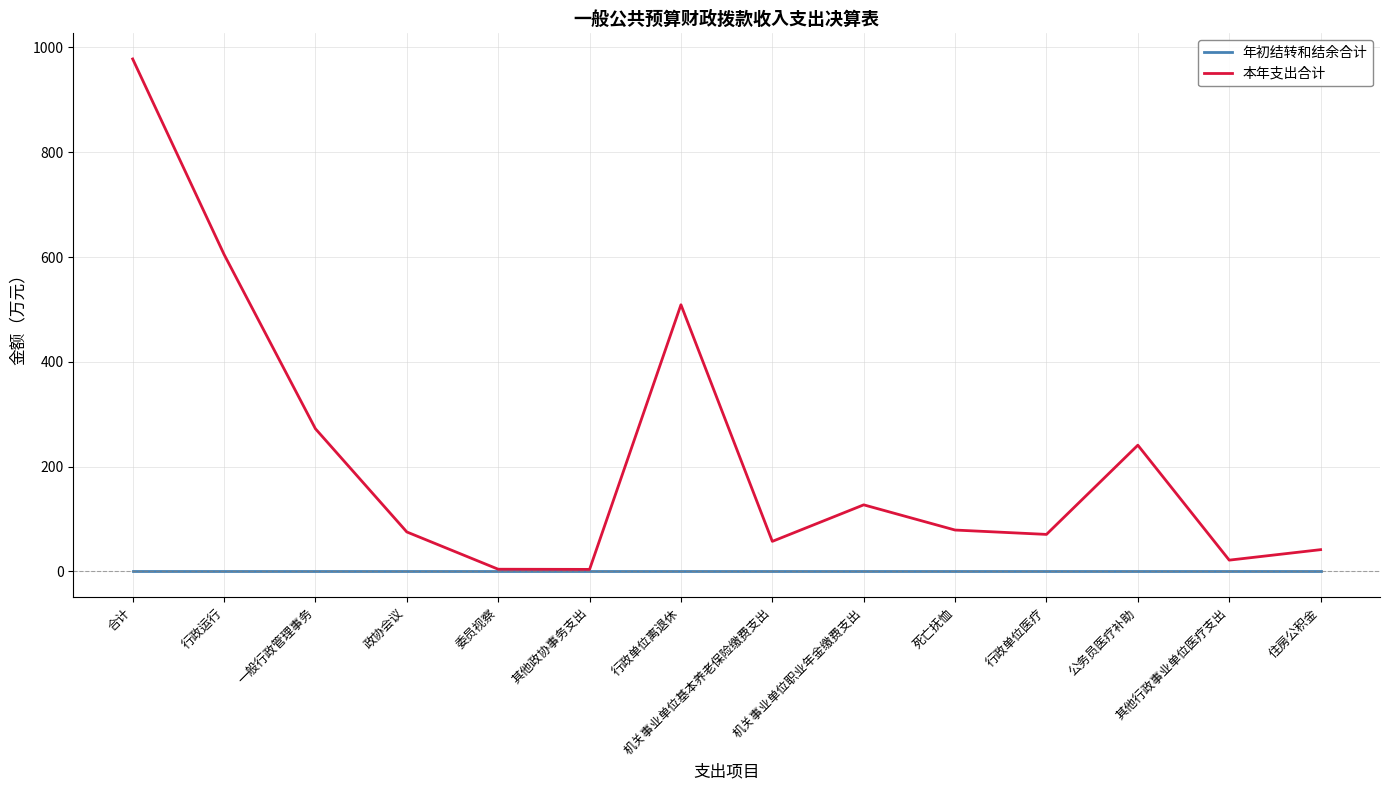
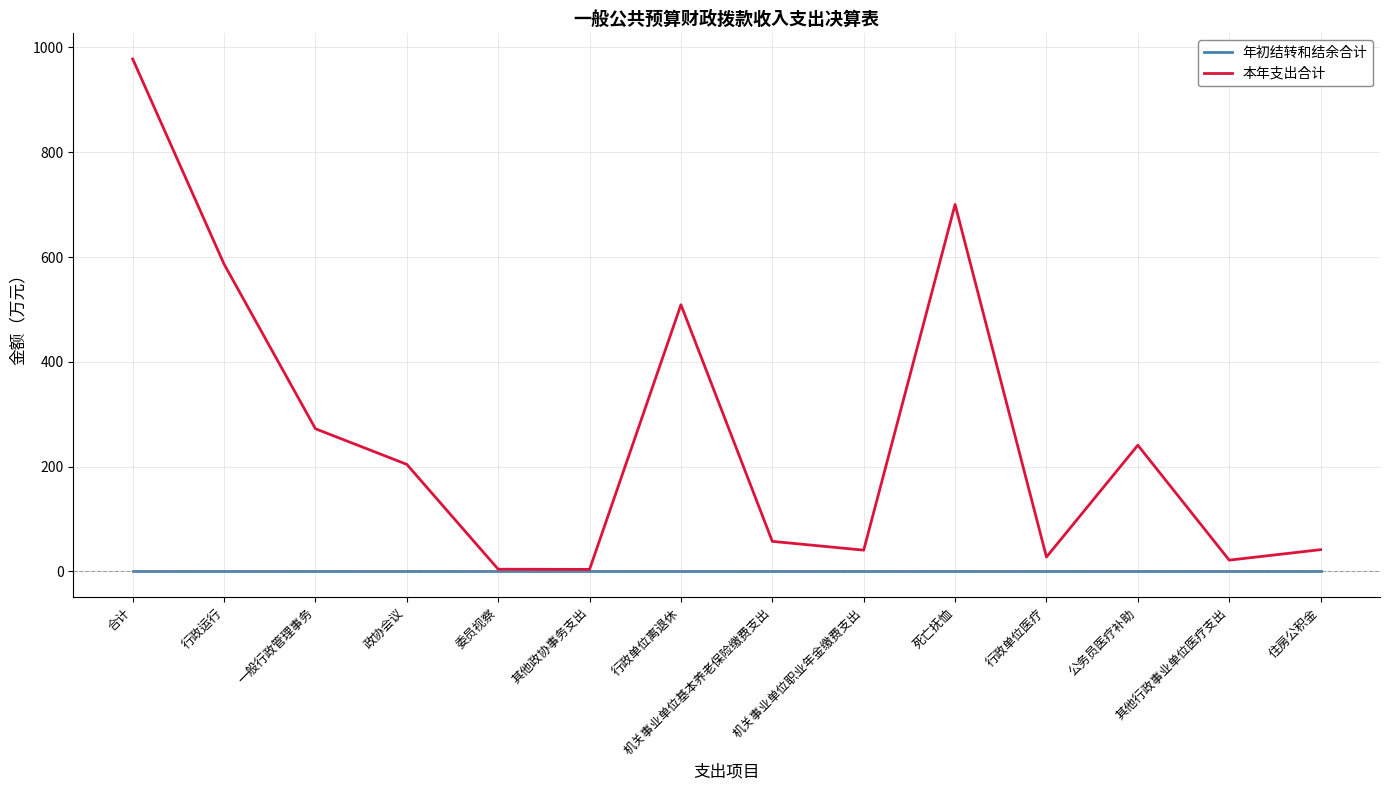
  {
    "年初结转和结余合计": {
      "合计": 0,
      "行政运行": 0,
      "一般行政管理事务": 0,
      "政协会议": 0,
      "行政单位离退休": 0,
      "机关事业单位基本养老保险缴费支出": 0,
      "机关事业单位职业年金缴费支出": 0,
      "死亡抚恤": 0,
      "行政单位医疗": 0,
      "公务员医疗补助": 0,
      "其他行政事业单位医疗支出": 0,
      "住房公积金": 0
    },
    "本年支出合计": {
      "合计": 980,
-     "行政运行": 610,
+     "行政运行": 590,
      "一般行政管理事务": 270,
-     "政协会议": 80,
+     "政协会议": 200,
      "行政单位离退休": 510,
      "机关事业单位基本养老保险缴费支出": 60,
-     "机关事业单位职业年金缴费支出": 130,
-     "死亡抚恤": 80,
-     "行政单位医疗": 70,
+     "机关事业单位职业年金缴费支出": 40,
+     "死亡抚恤": 700,
+     "行政单位医疗": 30,
      "公务员医疗补助": 240,
      "其他行政事业单位医疗支出": 20,
      "住房公积金": 40
    }
  }
